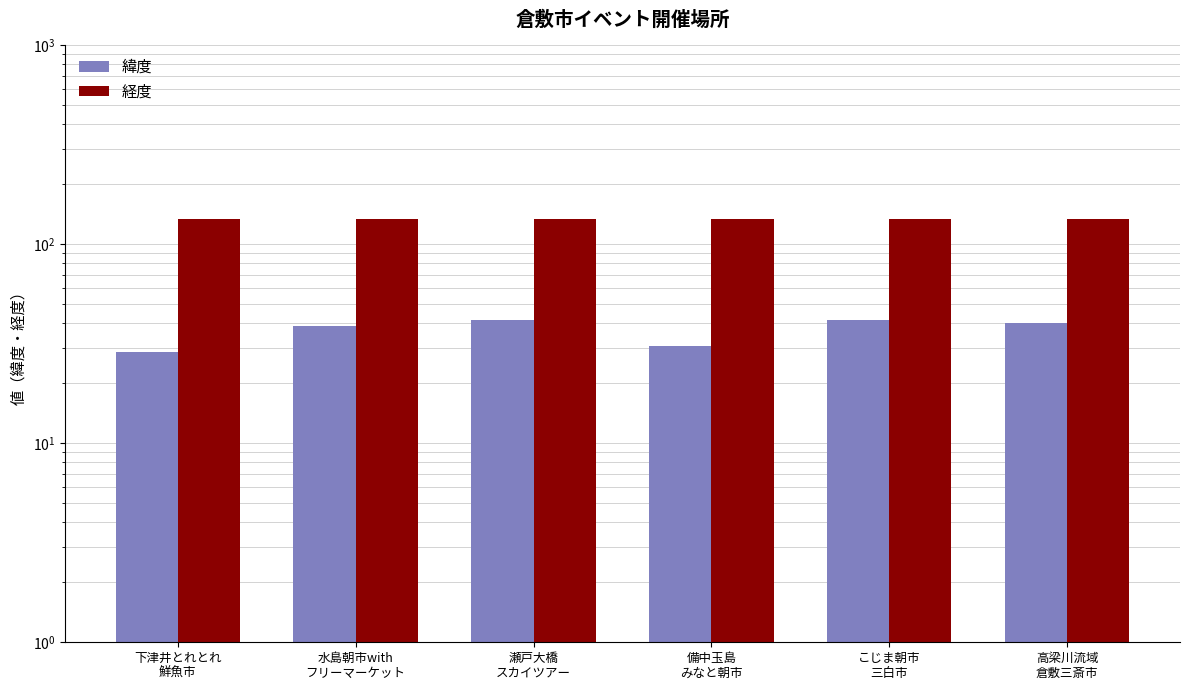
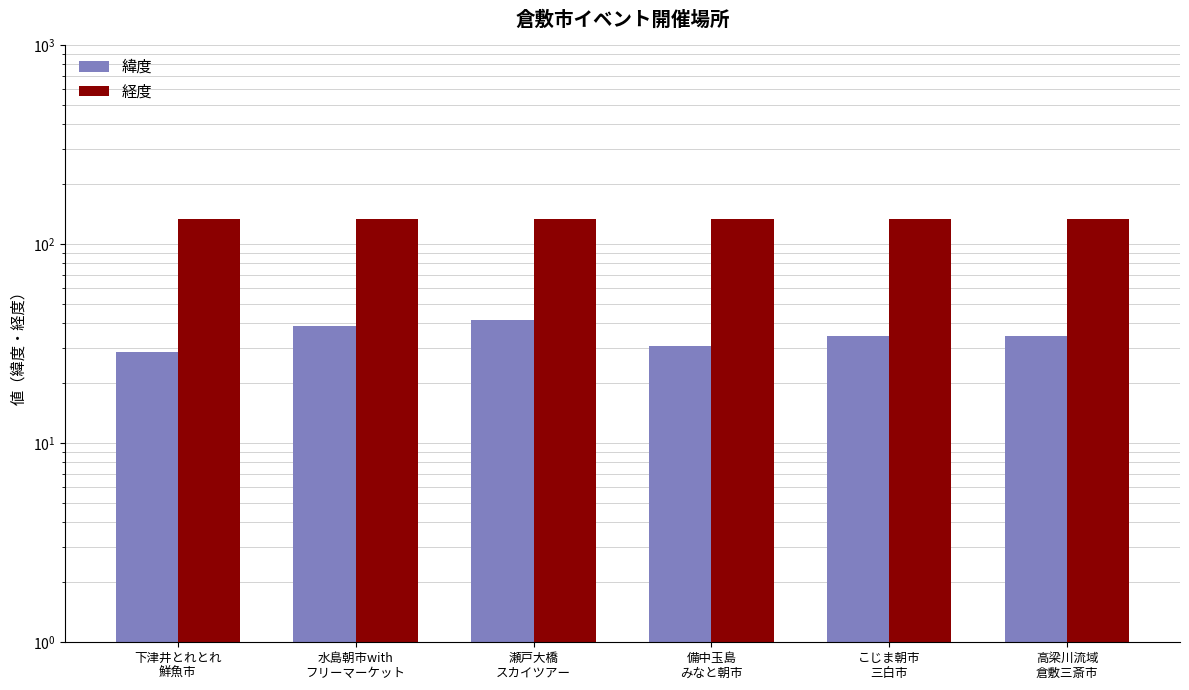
  {
    "緯度": {
      "下津井とれとれ 鮮魚市": 29,
      "水島朝市with フリーマーケット": 39,
      "瀬戸大橋 スカイツアー": 42,
      "備中玉島 みなと朝市": 31,
-     "こじま朝市 三白市": 42,
-     "高梁川流域 倉敷三斎市": 40
+     "こじま朝市 三白市": 34,
+     "高梁川流域 倉敷三斎市": 35
    },
    "経度": {
      "下津井とれとれ 鮮魚市": 130,
      "水島朝市with フリーマーケット": 130,
      "瀬戸大橋 スカイツアー": 130,
      "備中玉島 みなと朝市": 130,
      "こじま朝市 三白市": 130,
      "高梁川流域 倉敷三斎市": 130
    }
  }
